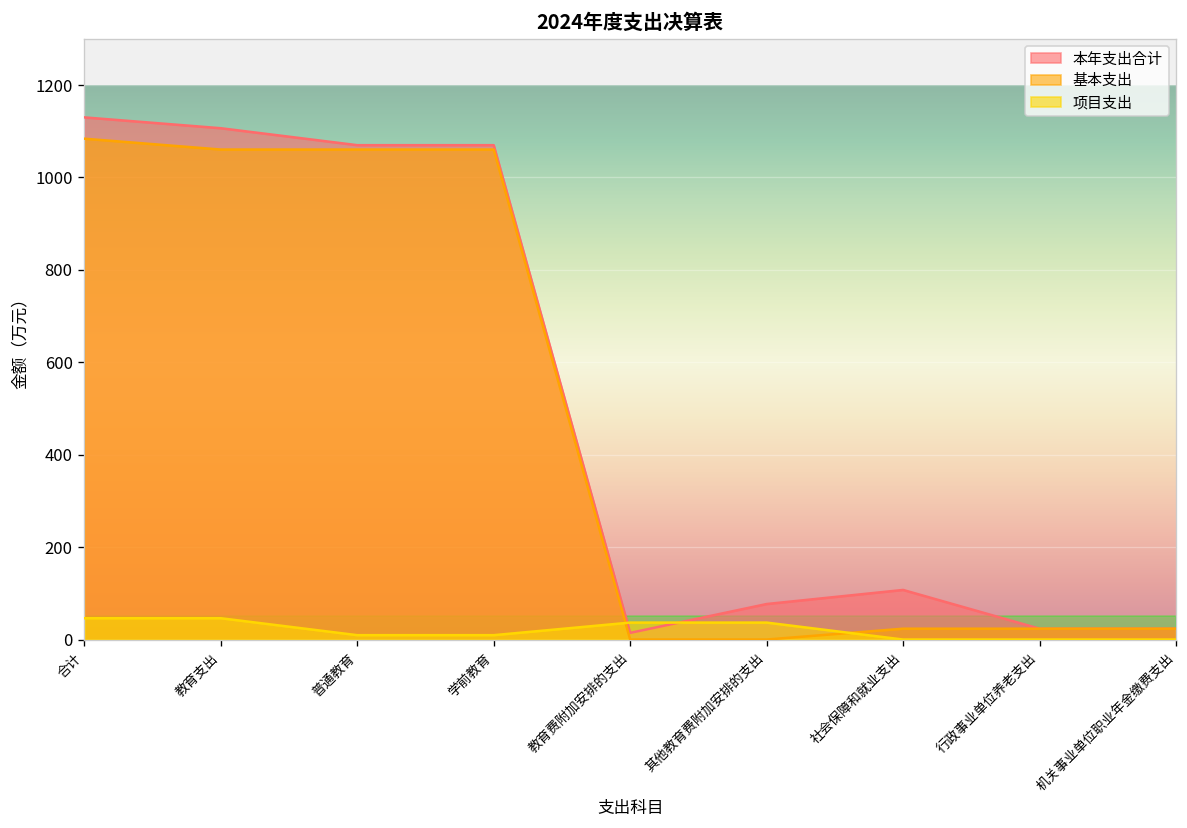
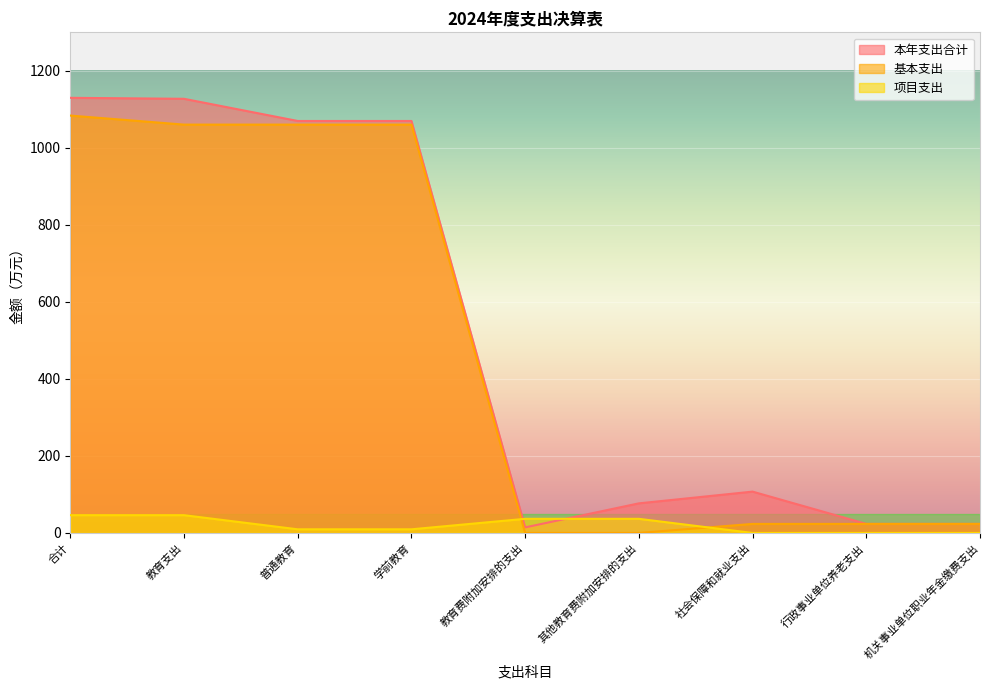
  {
    "本年支出合计": {
      "合计": 1130,
-     "教育支出": 1110,
+     "教育支出": 1130,
      "普通教育": 1070,
      "学前教育": 1070,
      "教育费附加安排的支出": 10,
      "其他教育费附加安排的支出": 80,
      "社会保障和就业支出": 110
    }
  }
